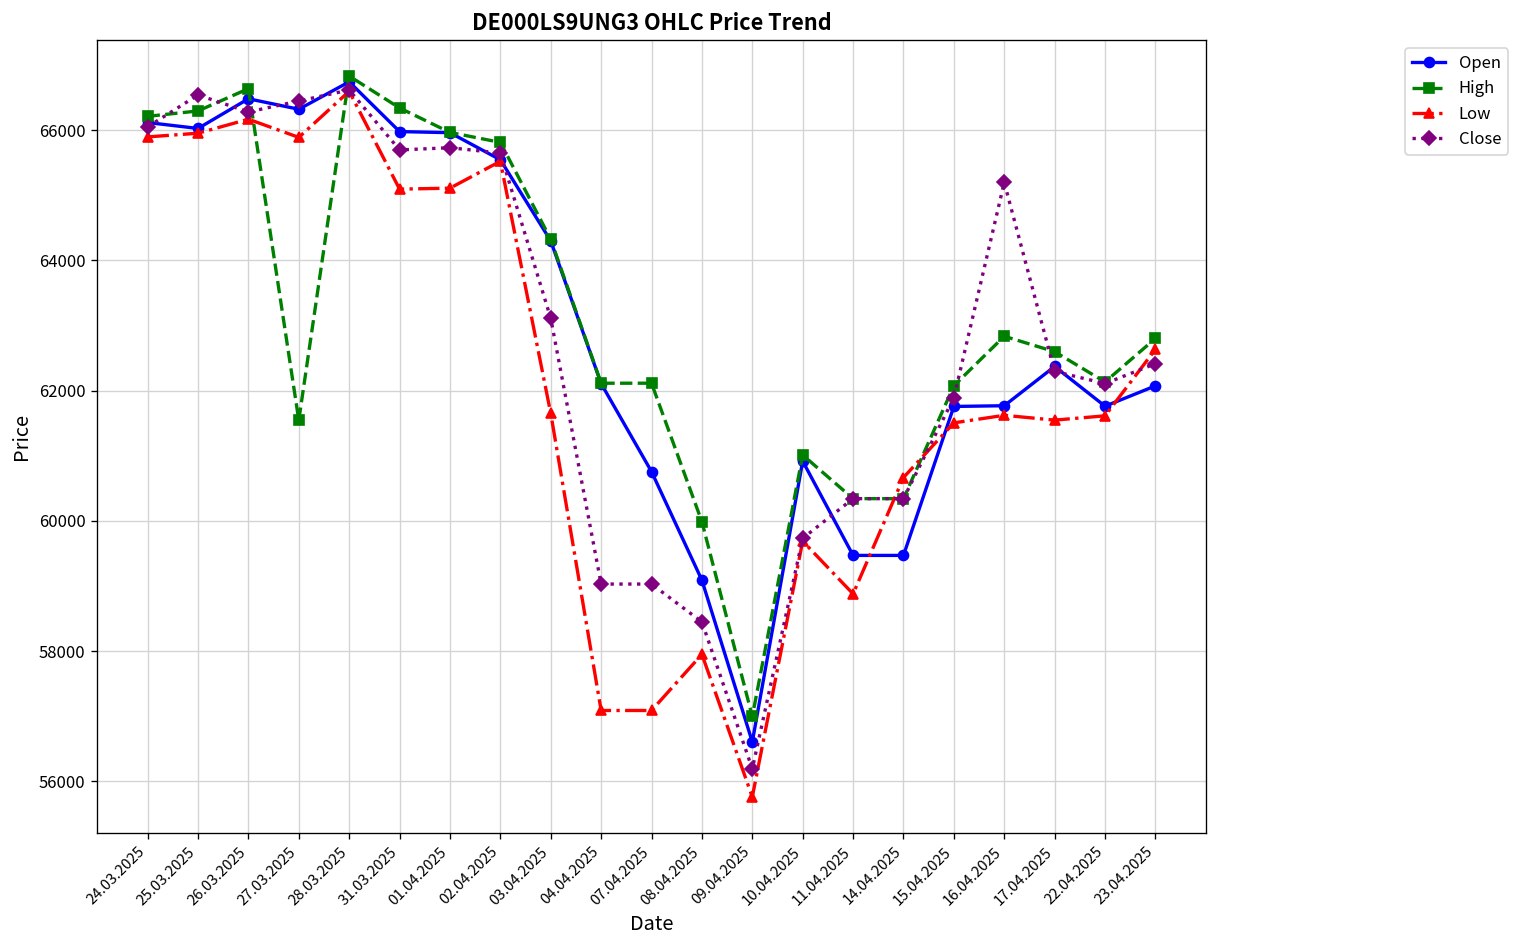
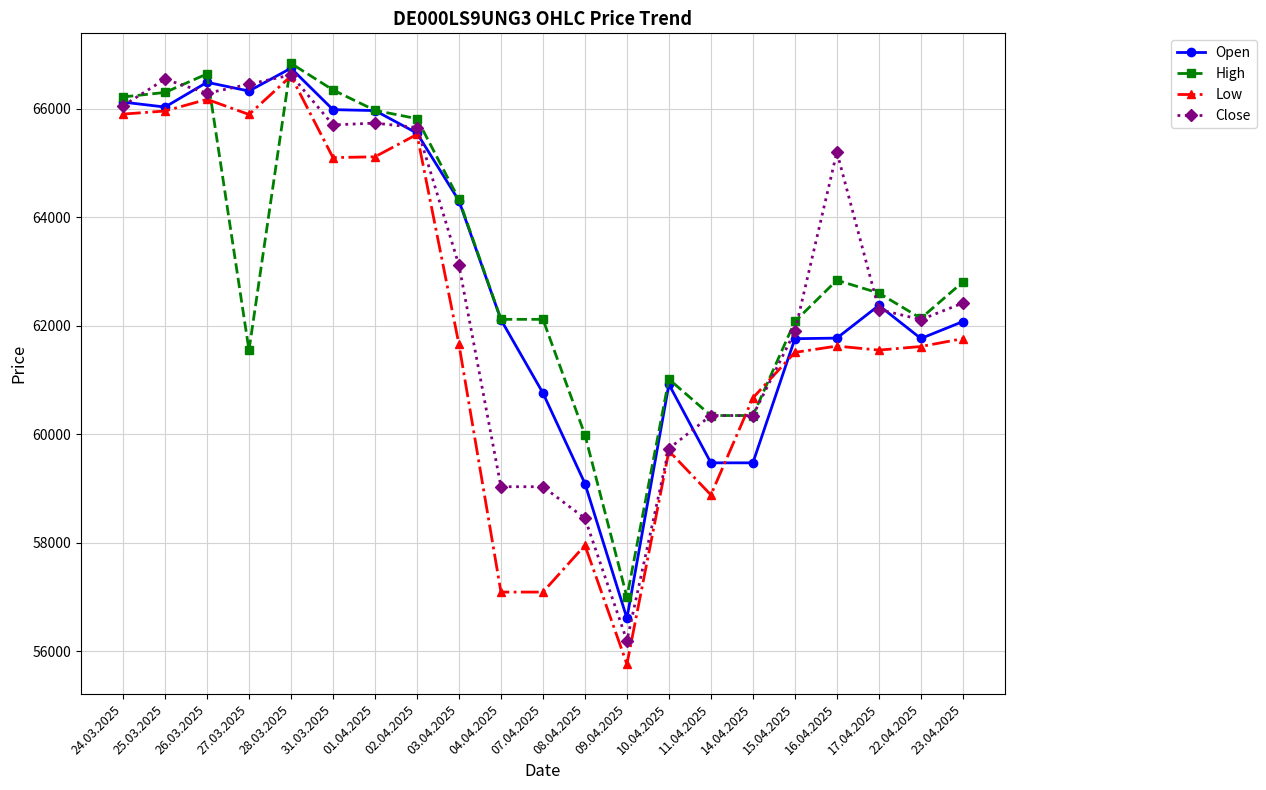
  {
    "Open": {
      "24.03.2025": 66100,
      "25.03.2025": 66000,
      "26.03.2025": 66500,
      "27.03.2025": 66300,
      "28.03.2025": 66700,
      "31.03.2025": 66000,
      "07.04.2025": 60800,
      "08.04.2025": 59100,
      "09.04.2025": 56600,
      "10.04.2025": 60900,
      "11.04.2025": 59500,
      "14.04.2025": 59500,
      "15.04.2025": 61800,
      "16.04.2025": 61800,
      "17.04.2025": 62400,
      "22.04.2025": 61800,
      "23.04.2025": 62100
    },
    "High": {
      "24.03.2025": 66200,
      "25.03.2025": 66300,
      "26.03.2025": 66600,
      "27.03.2025": 61500,
      "28.03.2025": 66800,
      "31.03.2025": 66300,
      "02.04.2025": 65800,
      "07.04.2025": 62100,
      "08.04.2025": 60000,
      "09.04.2025": 57000,
      "10.04.2025": 61000,
      "15.04.2025": 62100,
      "16.04.2025": 62800,
      "17.04.2025": 62600,
      "23.04.2025": 62800
    },
    "Low": {
      "24.03.2025": 65900,
      "25.03.2025": 66000,
      "26.03.2025": 66200,
      "27.03.2025": 65900,
      "31.03.2025": 65100,
      "01.04.2025": 65100,
      "03.04.2025": 61700,
      "04.04.2025": 57100,
      "07.04.2025": 57100,
      "08.04.2025": 57900,
      "09.04.2025": 55800,
      "11.04.2025": 58900,
      "14.04.2025": 60700,
      "15.04.2025": 61500,
      "16.04.2025": 61600,
      "17.04.2025": 61500,
      "22.04.2025": 61600,
-     "23.04.2025": 62600
+     "23.04.2025": 61800
    },
    "Close": {
      "24.03.2025": 66100,
      "25.03.2025": 66500,
      "26.03.2025": 66300,
      "27.03.2025": 66400,
      "31.03.2025": 65700,
      "01.04.2025": 65700,
      "02.04.2025": 65600,
      "03.04.2025": 63100,
      "04.04.2025": 59000,
      "07.04.2025": 59000,
      "08.04.2025": 58400,
      "09.04.2025": 56200,
      "15.04.2025": 61900,
      "16.04.2025": 65200,
      "17.04.2025": 62300,
      "23.04.2025": 62400
    }
  }
